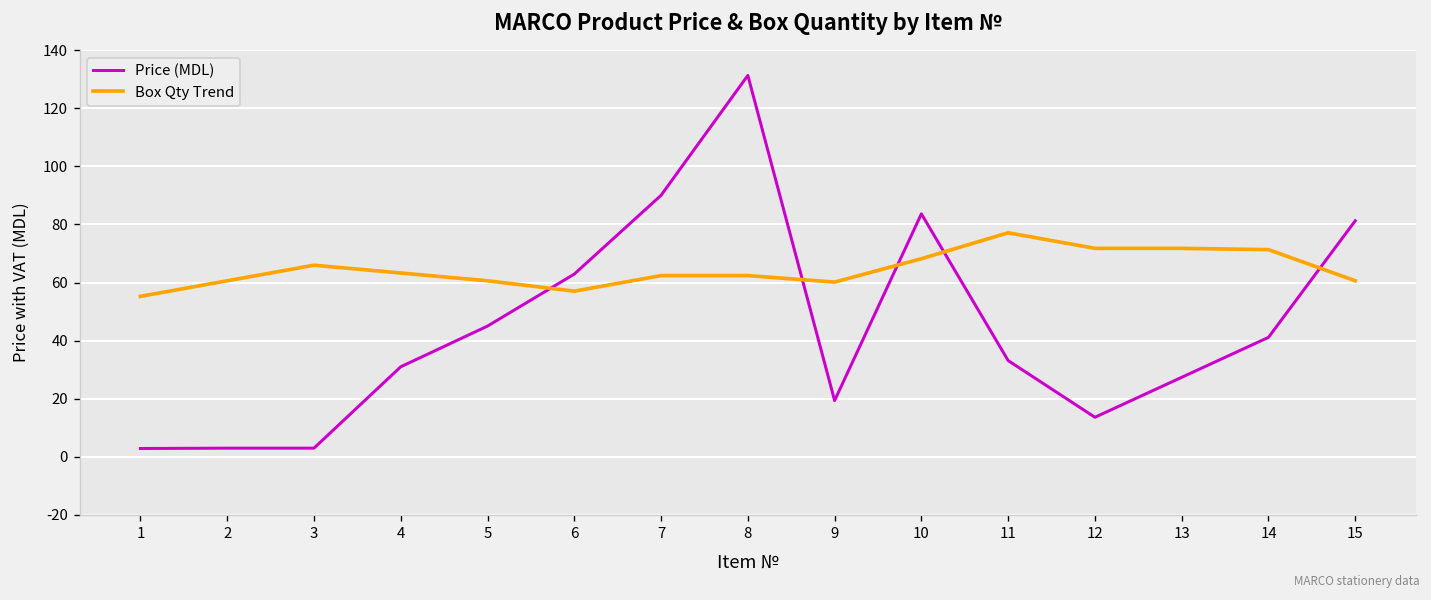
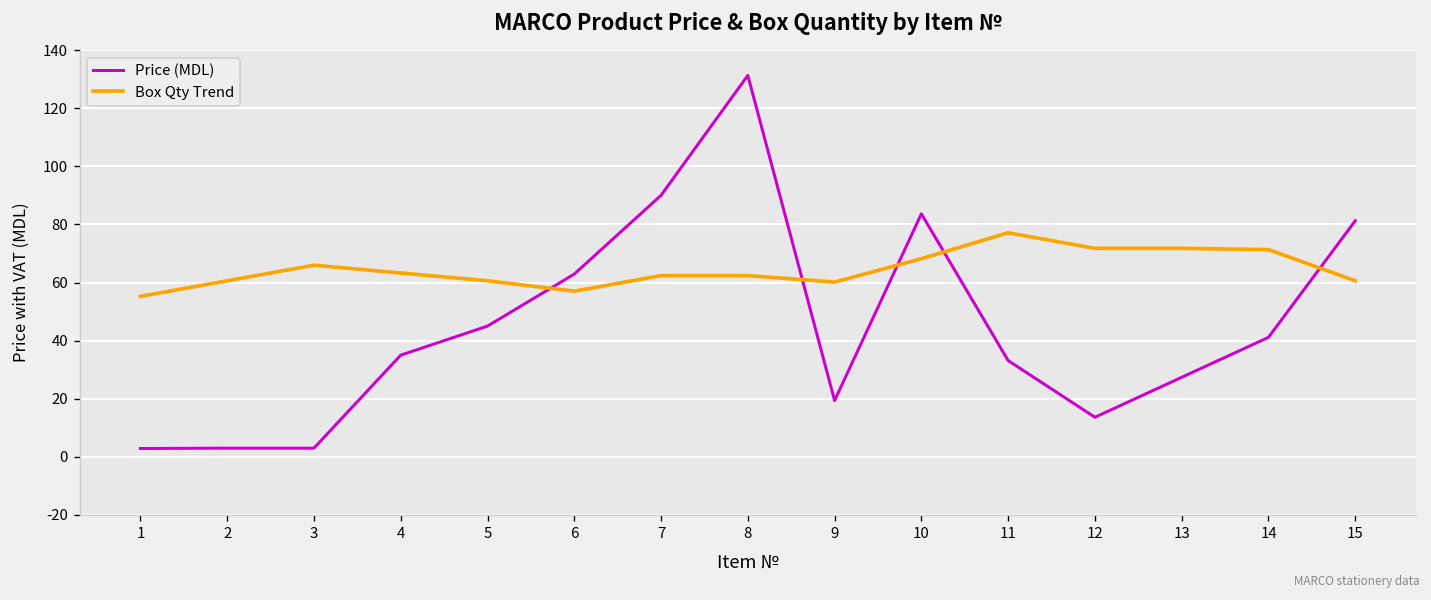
  {
    "Price (MDL)": {
      "1": 3,
      "2": 3,
      "3": 3,
-     "4": 31,
+     "4": 35,
      "5": 45,
      "6": 63,
      "7": 90,
      "8": 131,
      "9": 19,
      "10": 84,
      "11": 33,
      "12": 14,
      "13": 27,
      "14": 41,
      "15": 81
    },
    "Box Qty Trend": {
      "1": 55,
      "2": 61,
      "3": 66,
      "4": 63,
      "5": 61,
      "6": 57,
      "7": 62,
      "8": 62,
      "9": 60,
      "10": 68,
      "11": 77,
      "12": 72,
      "13": 72,
      "14": 71,
      "15": 61
    }
  }
